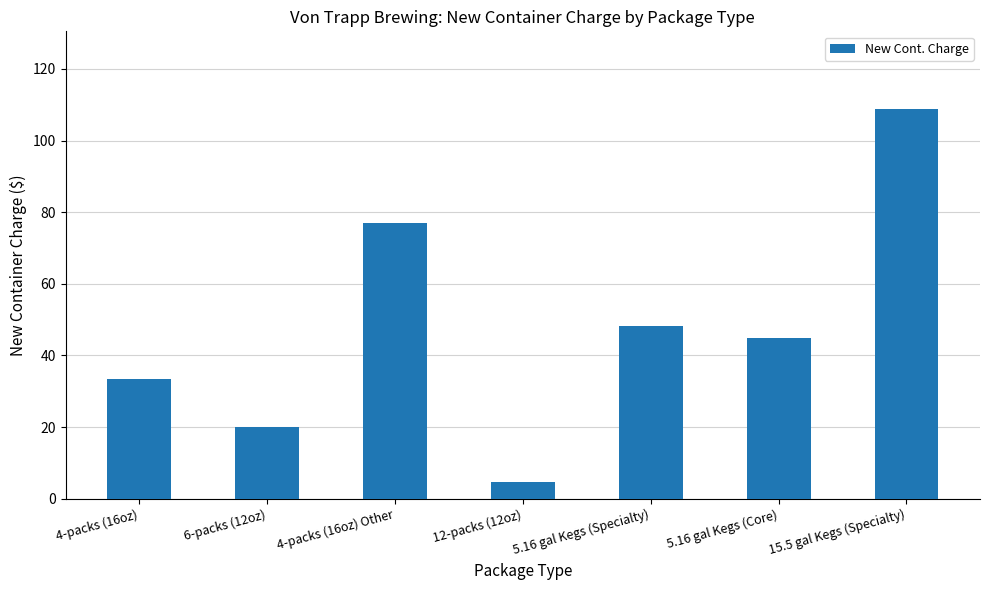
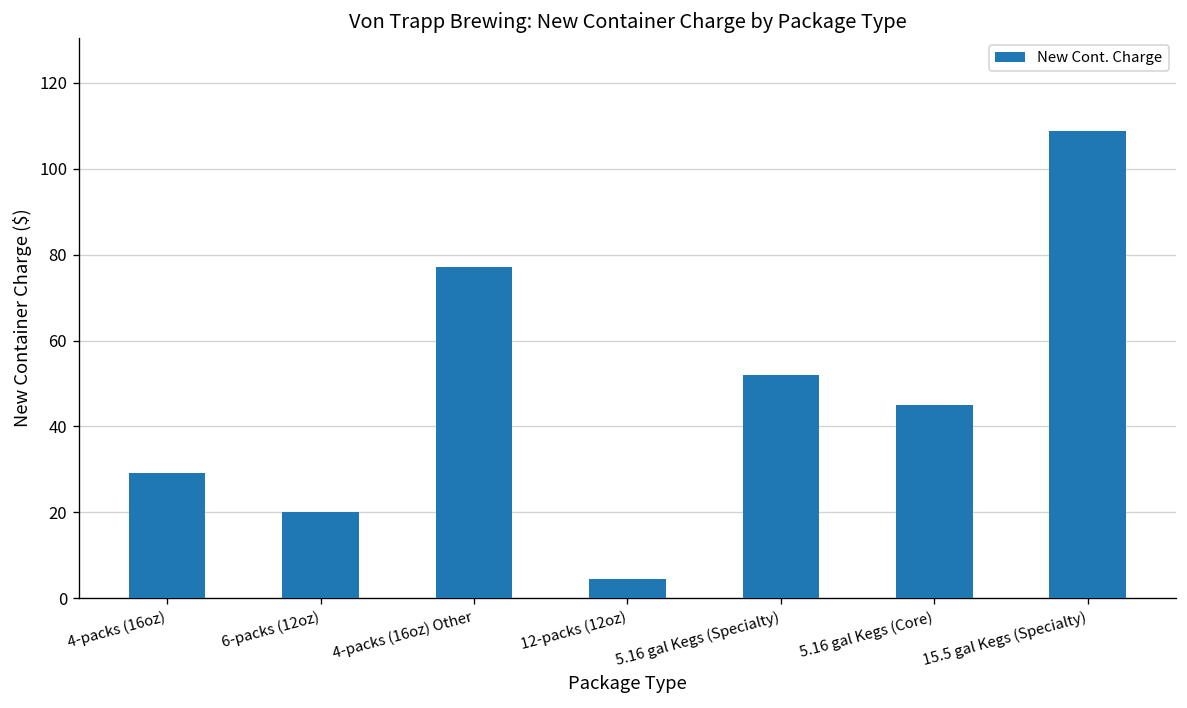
  {
-   "4-packs (16oz)": 33,
+   "4-packs (16oz)": 29,
    "6-packs (12oz)": 20,
    "4-packs (16oz) Other": 77,
    "12-packs (12oz)": 5,
-   "5.16 gal Kegs (Specialty)": 48,
+   "5.16 gal Kegs (Specialty)": 52,
    "5.16 gal Kegs (Core)": 45,
    "15.5 gal Kegs (Specialty)": 109
  }
